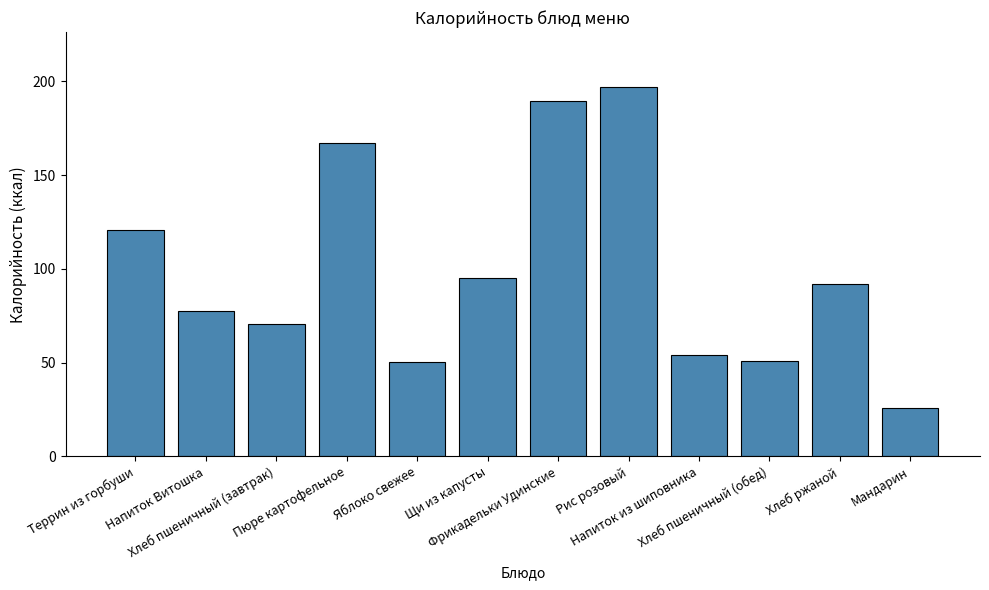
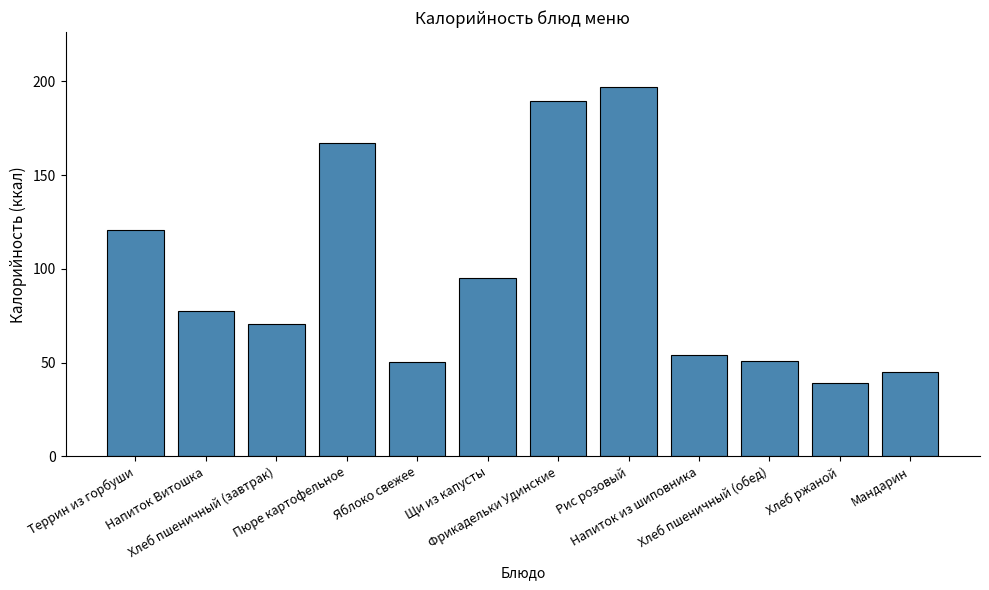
  {
    "Террин из горбуши": 121,
    "Напиток Витошка": 78,
    "Хлеб пшеничный (завтрак)": 70,
    "Пюре картофельное": 167,
    "Яблоко свежее": 50,
    "Щи из капусты": 95,
    "Фрикадельки Удинские": 190,
    "Рис розовый": 197,
    "Напиток из шиповника": 54,
    "Хлеб пшеничный (обед)": 51,
-   "Хлеб ржаной": 92,
-   "Мандарин": 26
+   "Хлеб ржаной": 39,
+   "Мандарин": 45
  }
